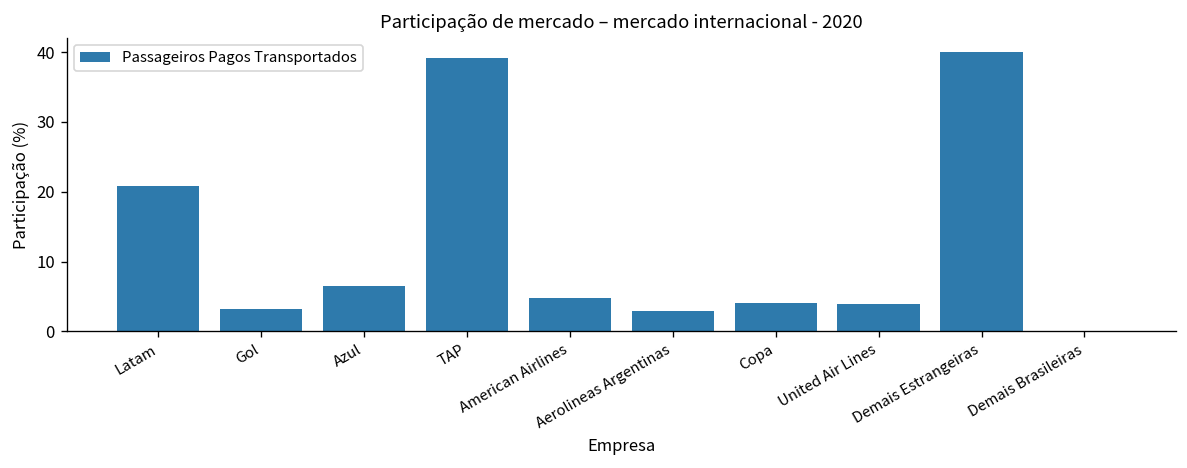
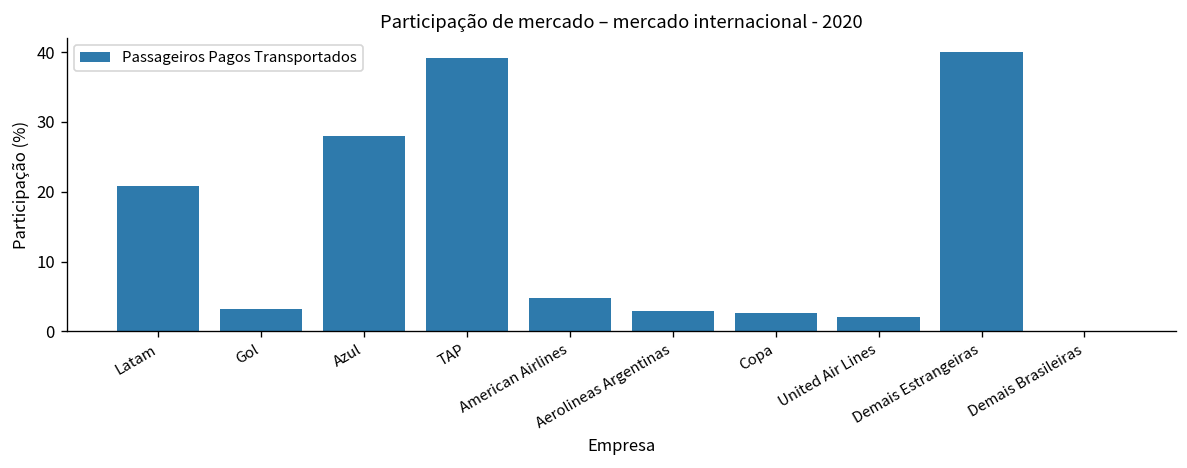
  {
    "Latam": 21,
    "Gol": 3,
-   "Azul": 7,
+   "Azul": 28,
    "TAP": 39,
    "American Airlines": 5,
    "Aerolineas Argentinas": 3,
-   "Copa": 4,
-   "United Air Lines": 4,
+   "Copa": 3,
+   "United Air Lines": 2,
    "Demais Estrangeiras": 40
  }
